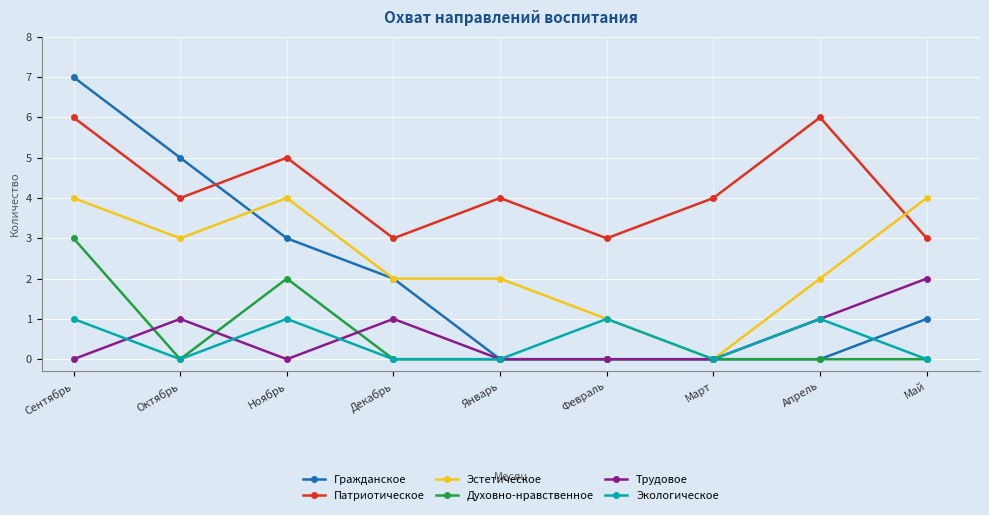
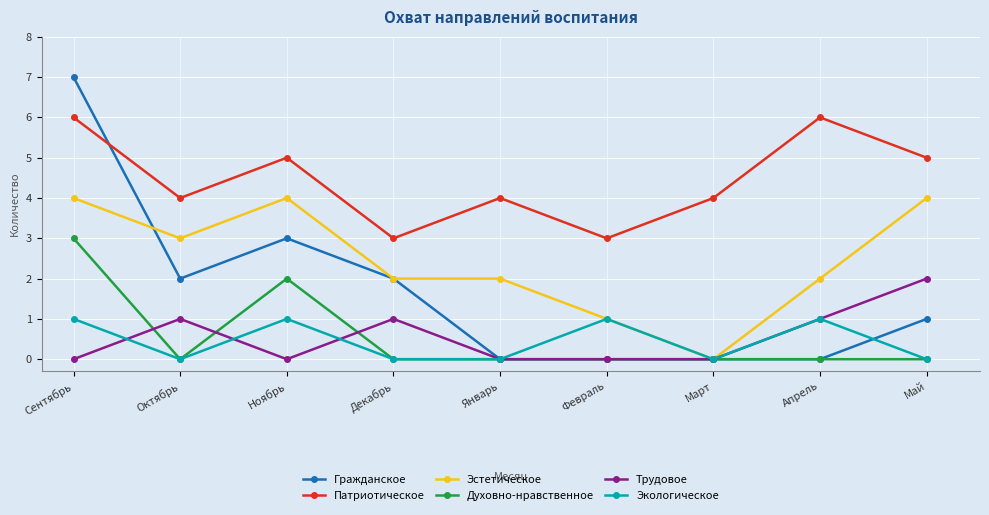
  {
    "Гражданское": {
      "Сентябрь": 7,
-     "Октябрь": 5,
+     "Октябрь": 2,
      "Ноябрь": 3,
      "Май": 1
    },
    "Патриотическое": {
      "Сентябрь": 6,
      "Октябрь": 4,
      "Ноябрь": 5,
      "Декабрь": 3,
      "Январь": 4,
      "Февраль": 3,
      "Март": 4,
      "Апрель": 6,
-     "Май": 3
+     "Май": 5
    },
    "Эстетическое": {
      "Сентябрь": 4,
      "Октябрь": 3,
      "Ноябрь": 4,
      "Январь": 2,
      "Апрель": 2,
      "Май": 4
    },
    "Духовно-нравственное": {
      "Сентябрь": 3,
      "Ноябрь": 2
    },
    "Трудовое": {
      "Сентябрь": 0,
      "Октябрь": 1,
      "Ноябрь": 0,
      "Декабрь": 1,
      "Май": 2
    },
    "Экологическое": {
      "Сентябрь": 1,
      "Ноябрь": 1
    }
  }
